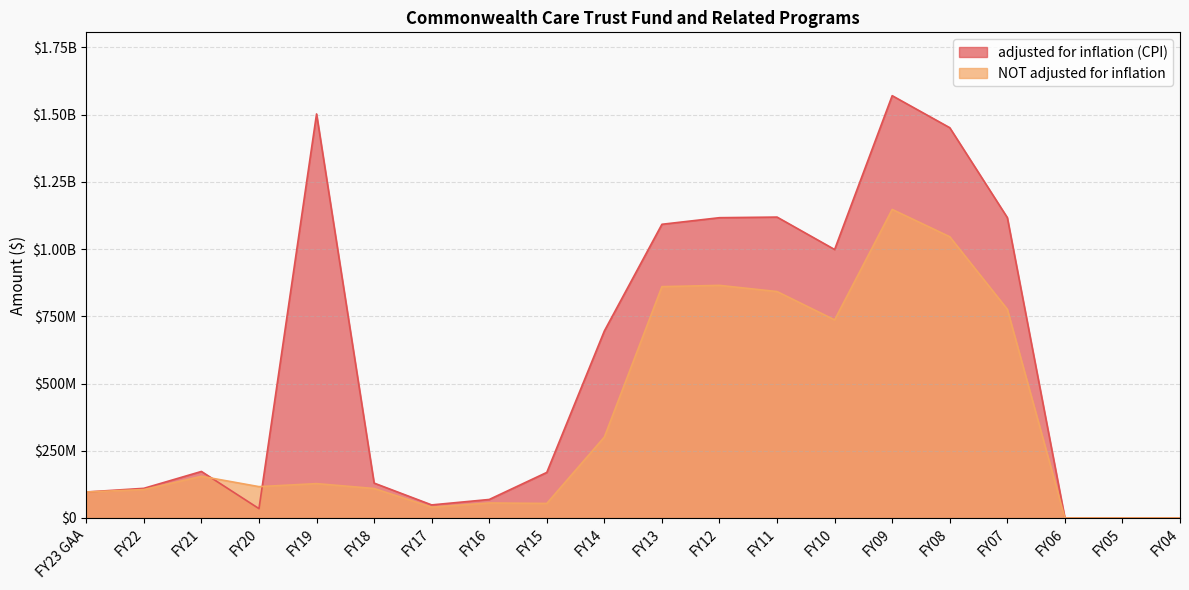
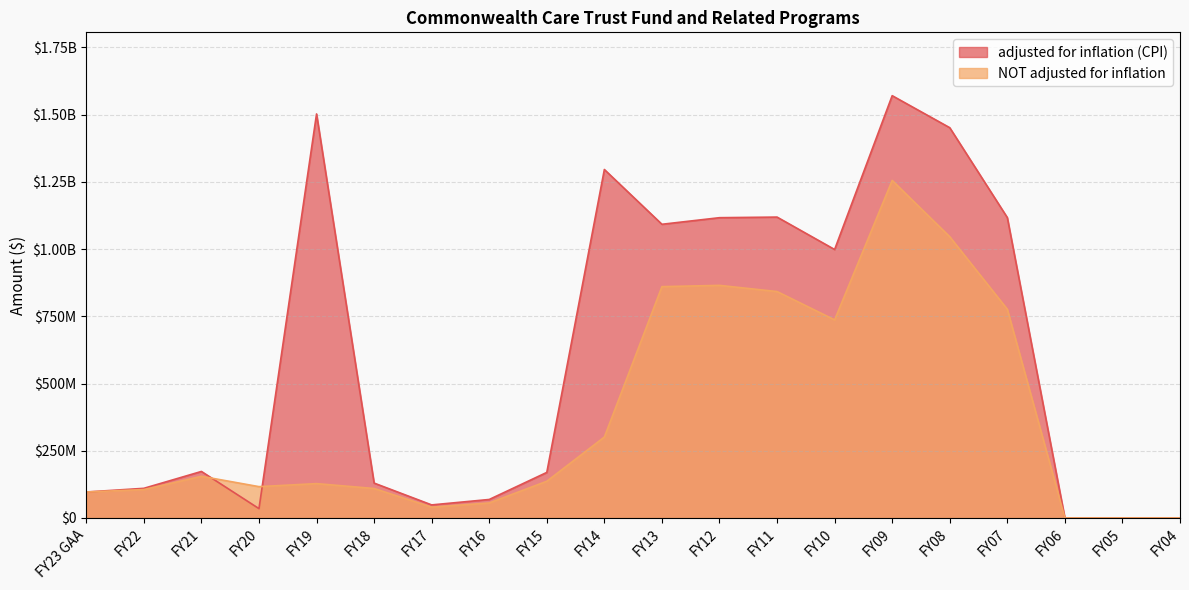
  {
    "adjusted for inflation (CPI)": {
      "FY21": "$170000000",
      "FY20": "$30000000",
      "FY19": "$1500000000",
      "FY18": "$130000000",
      "FY16": "$70000000",
      "FY15": "$170000000",
-     "FY14": "$700000000",
+     "FY14": "$1300000000",
      "FY13": "$1090000000",
      "FY12": "$1120000000",
      "FY11": "$1120000000",
      "FY10": "$1000000000",
      "FY09": "$1570000000",
      "FY08": "$1450000000",
      "FY07": "$1120000000"
    },
    "NOT adjusted for inflation": {
      "FY21": "$150000000",
      "FY20": "$120000000",
      "FY19": "$130000000",
      "FY18": "$110000000",
      "FY16": "$60000000",
-     "FY15": "$50000000",
+     "FY15": "$140000000",
      "FY14": "$300000000",
      "FY13": "$860000000",
      "FY12": "$870000000",
      "FY11": "$840000000",
      "FY10": "$740000000",
-     "FY09": "$1150000000",
+     "FY09": "$1260000000",
      "FY08": "$1050000000",
      "FY07": "$780000000"
    }
  }
